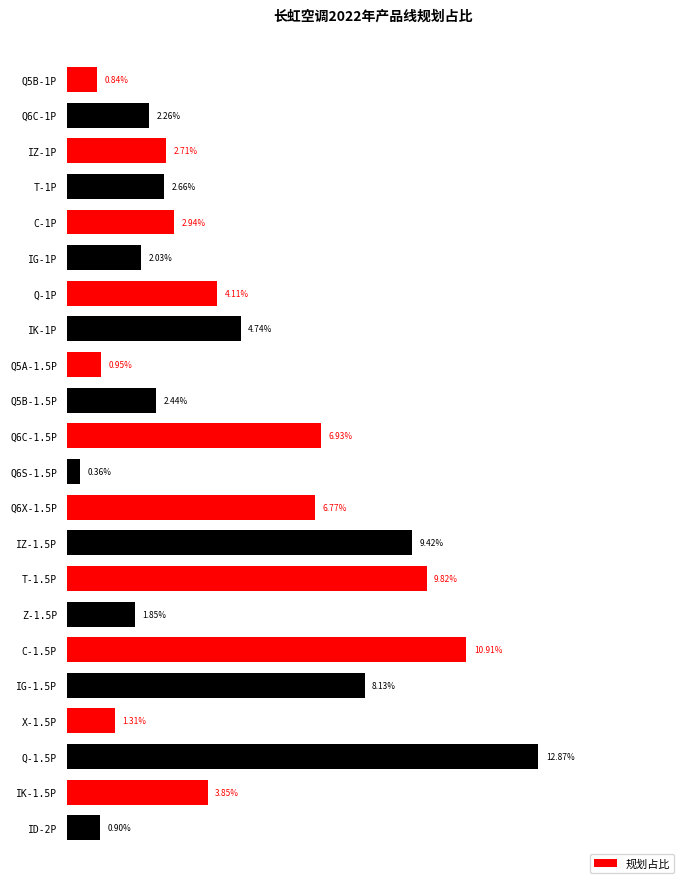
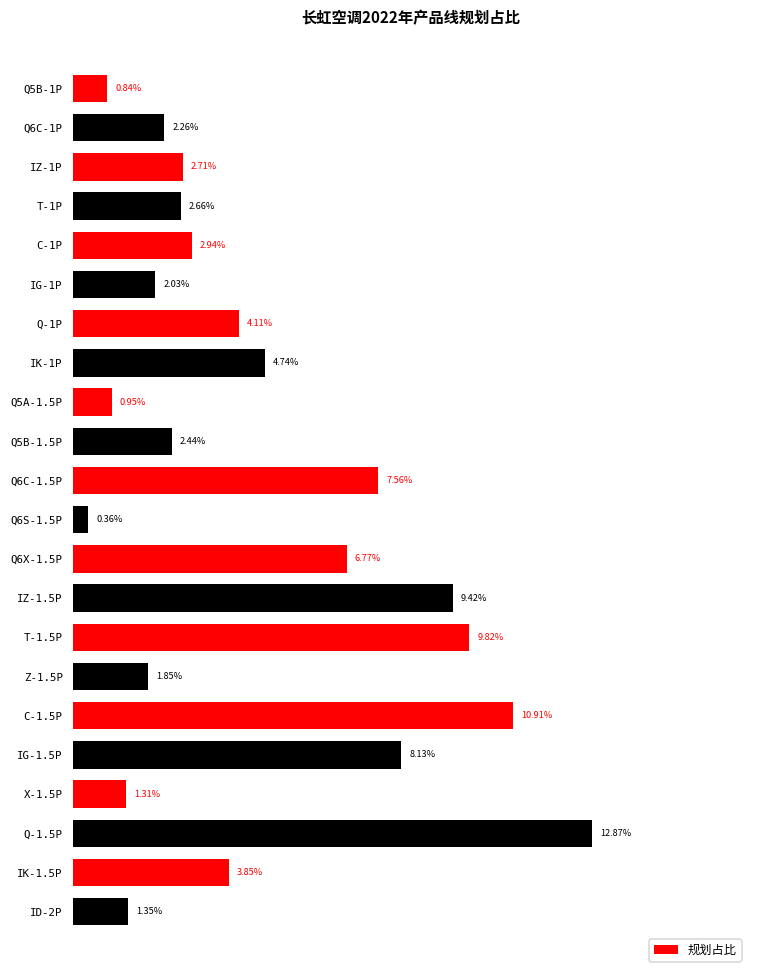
  {
    "Q5B-1P": "0.84%",
    "Q6C-1P": "2.26%",
    "IZ-1P": "2.71%",
    "T-1P": "2.66%",
    "C-1P": "2.94%",
    "IG-1P": "2.03%",
    "Q-1P": "4.11%",
    "IK-1P": "4.74%",
    "Q5A-1.5P": "0.95%",
    "Q5B-1.5P": "2.44%",
-   "Q6C-1.5P": "6.93%",
+   "Q6C-1.5P": "7.56%",
    "Q6S-1.5P": "0.36%",
    "Q6X-1.5P": "6.77%",
    "IZ-1.5P": "9.42%",
    "T-1.5P": "9.82%",
    "Z-1.5P": "1.85%",
    "C-1.5P": "10.91%",
    "IG-1.5P": "8.13%",
    "X-1.5P": "1.31%",
    "Q-1.5P": "12.87%",
    "IK-1.5P": "3.85%",
-   "ID-2P": "0.90%"
+   "ID-2P": "1.35%"
  }
